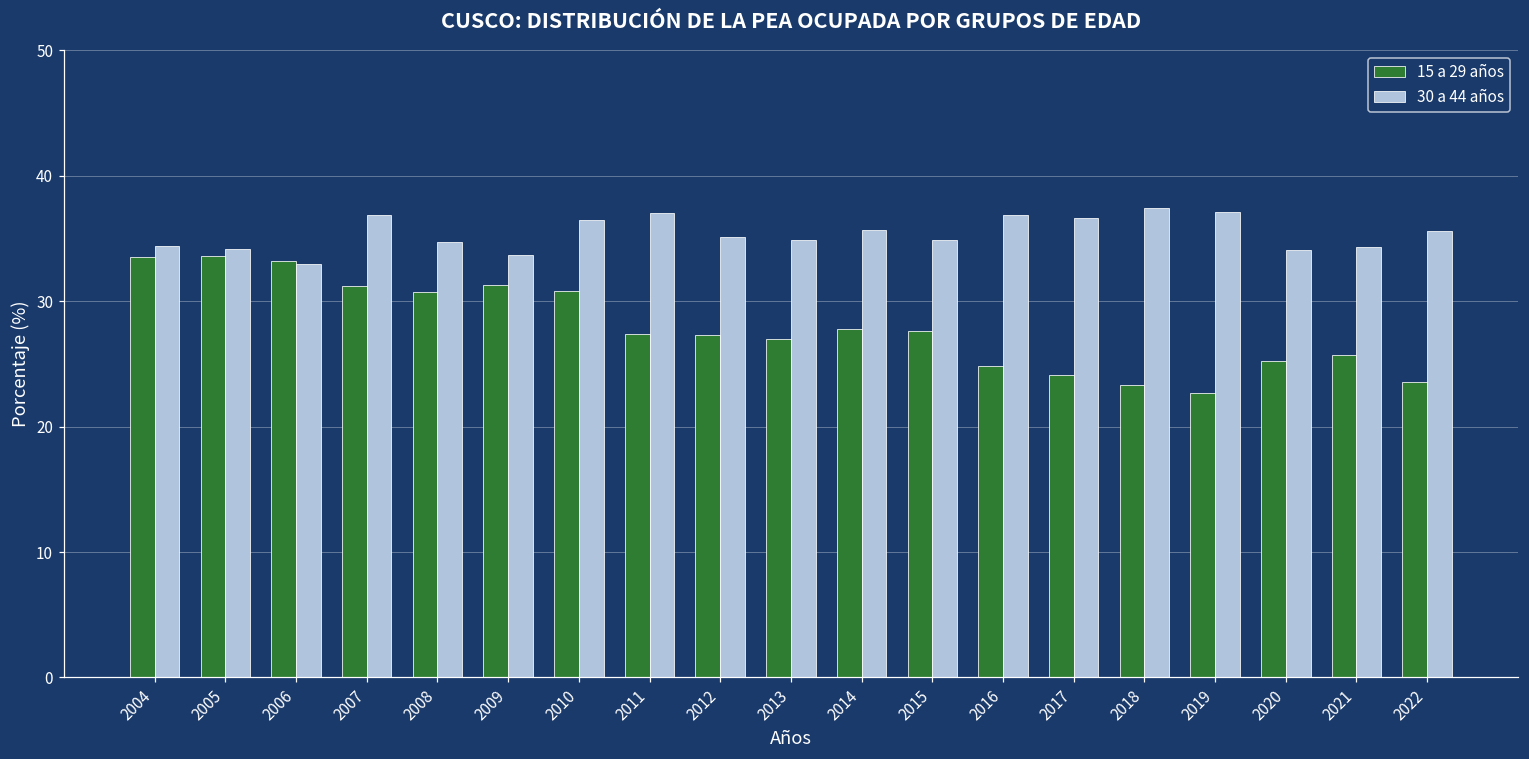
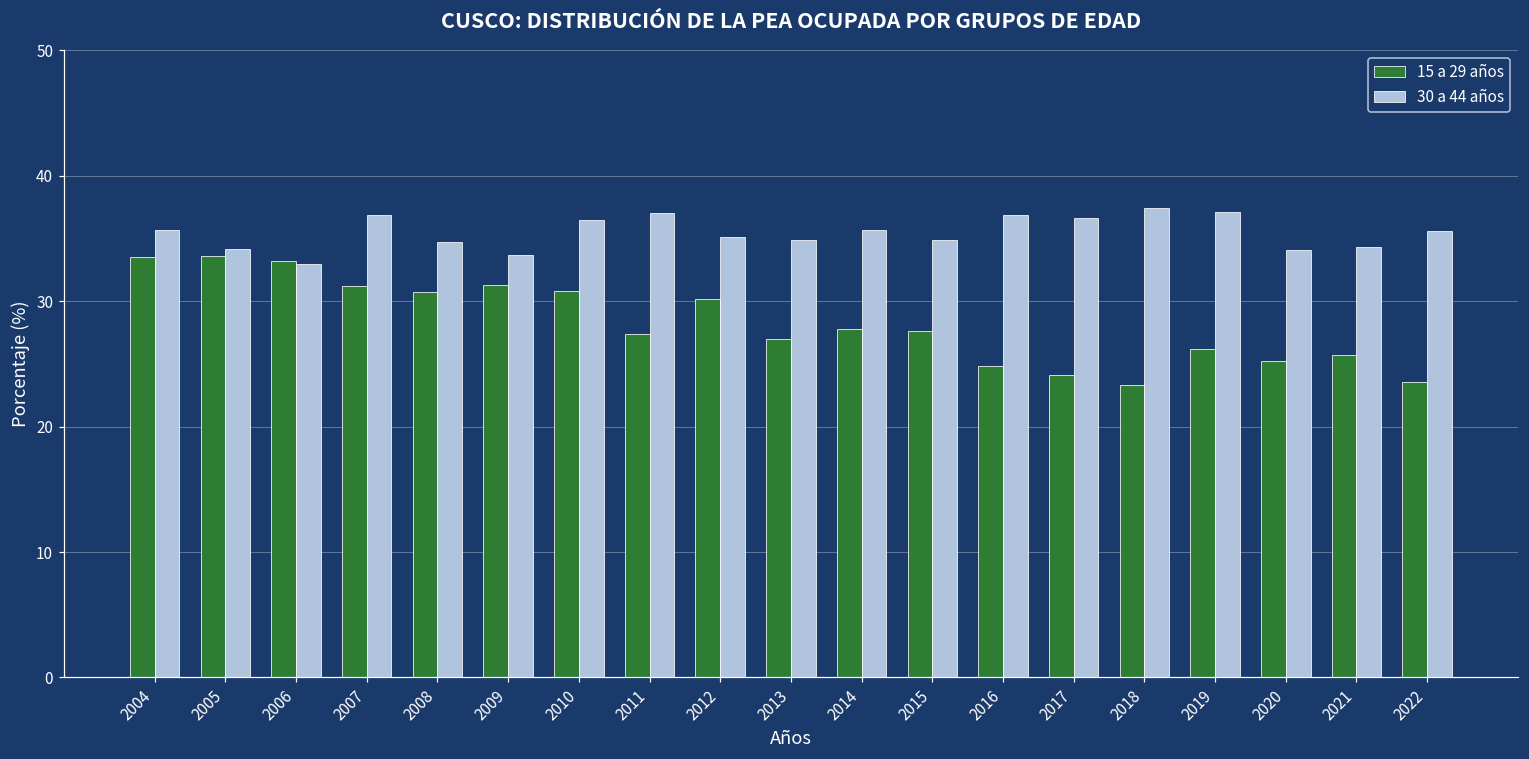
  {
    "15 a 29 años": {
      "2004": 33.5,
      "2005": 33.6,
      "2006": 33.2,
      "2007": 31.2,
      "2008": 30.7,
      "2009": 31.3,
      "2010": 30.8,
      "2011": 27.4,
-     "2012": 27.3,
+     "2012": 30.2,
      "2013": 27.0,
      "2014": 27.8,
      "2015": 27.6,
      "2016": 24.8,
      "2017": 24.1,
      "2018": 23.3,
-     "2019": 22.7,
+     "2019": 26.2,
      "2020": 25.2,
      "2021": 25.7,
      "2022": 23.6
    },
    "30 a 44 años": {
-     "2004": 34.4,
+     "2004": 35.7,
      "2005": 34.2,
      "2006": 33.0,
      "2007": 36.9,
      "2008": 34.7,
      "2009": 33.7,
      "2010": 36.5,
      "2011": 37.0,
      "2012": 35.1,
      "2013": 34.9,
      "2014": 35.7,
      "2015": 34.9,
      "2016": 36.9,
      "2017": 36.6,
      "2018": 37.4,
      "2019": 37.1,
      "2020": 34.1,
      "2021": 34.3,
      "2022": 35.6
    }
  }
